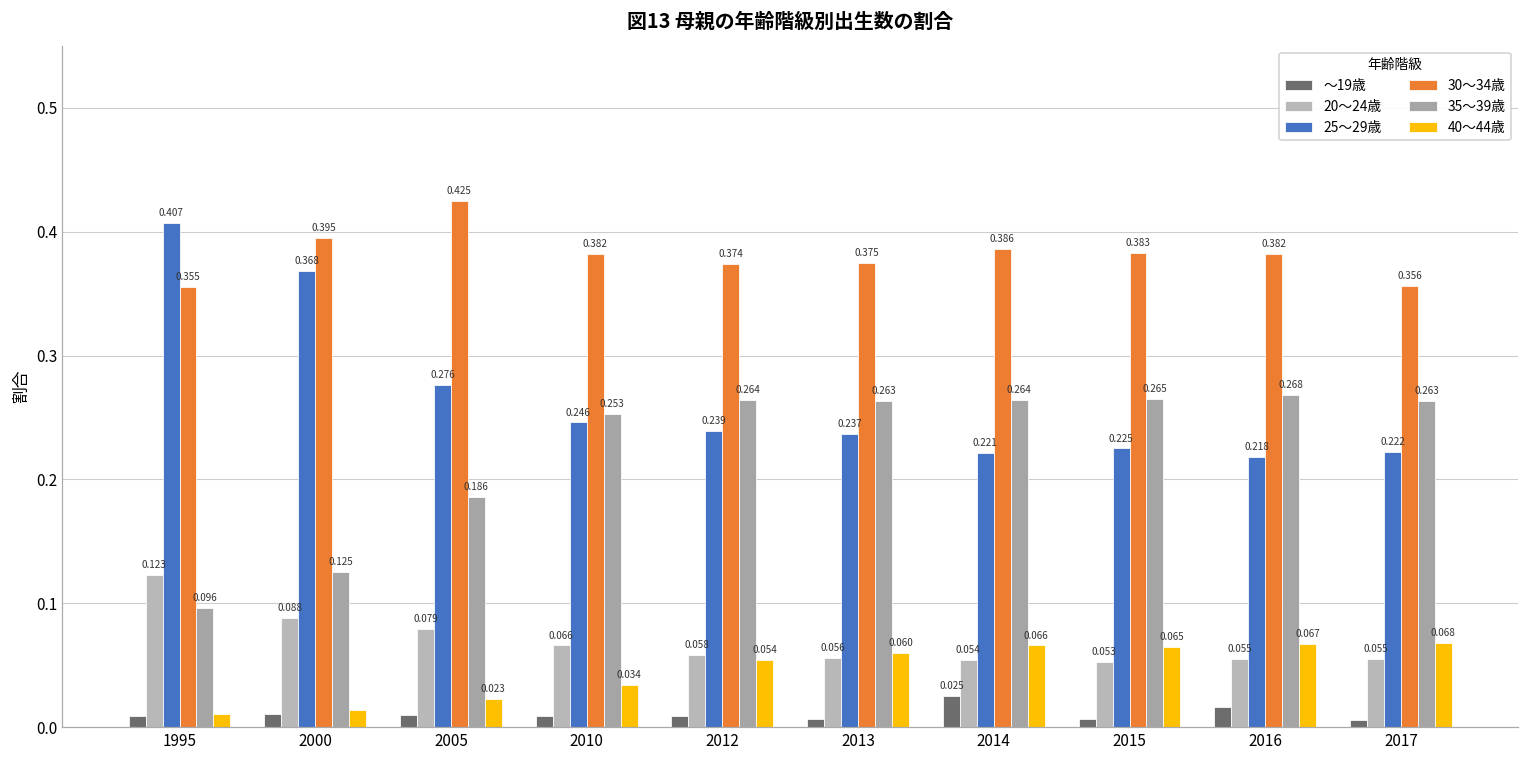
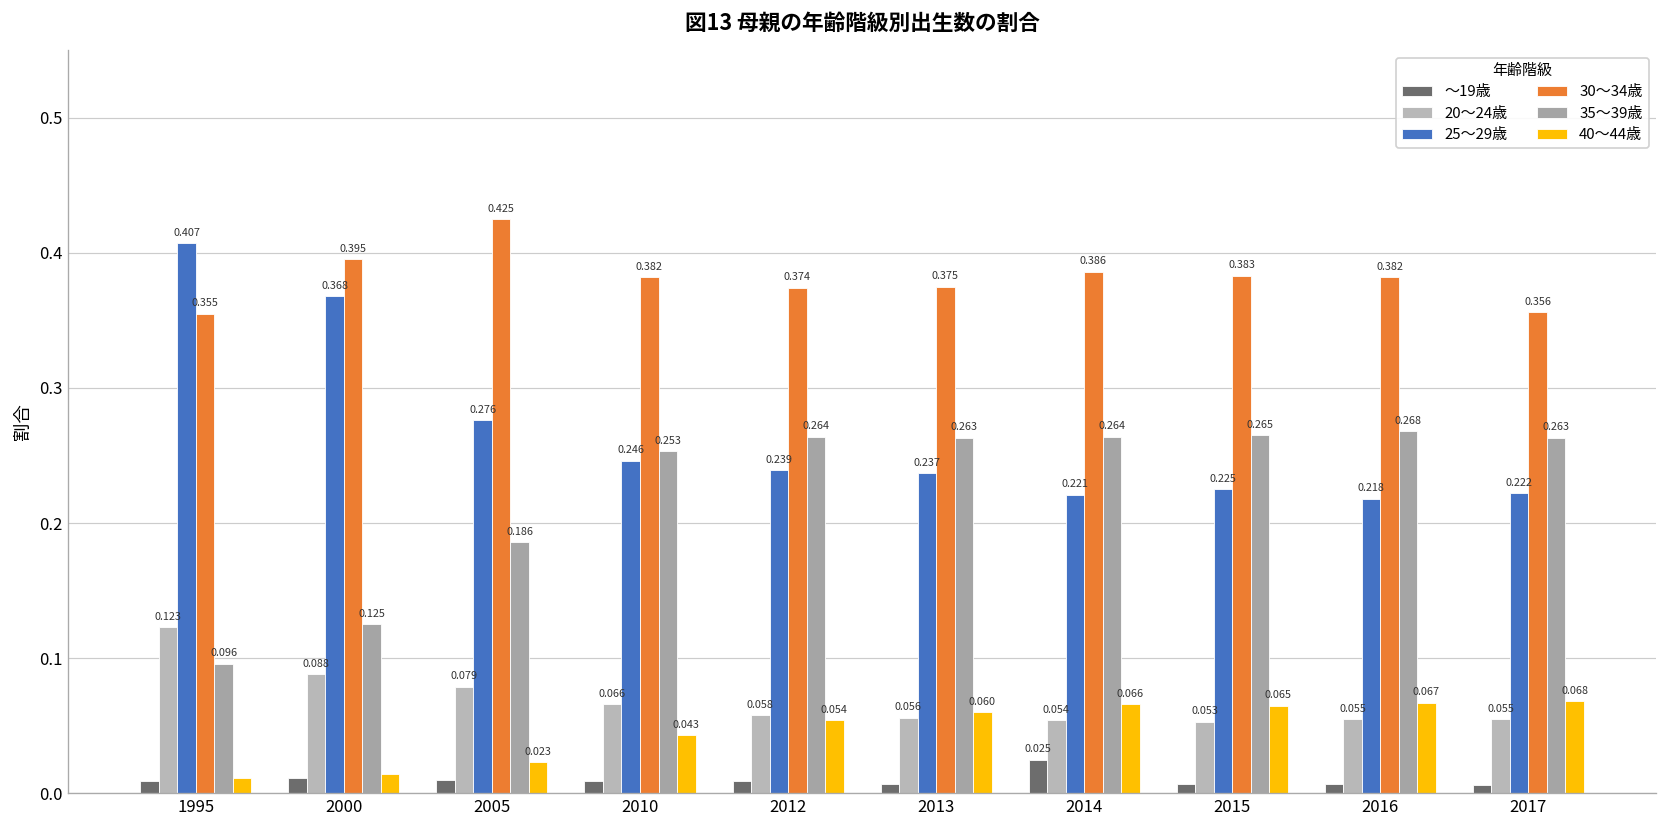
  {
    "～19歳": {
      "1995": 0.009,
      "2000": 0.011,
      "2005": 0.010,
      "2010": 0.009,
      "2012": 0.009,
      "2013": 0.007,
      "2015": 0.007,
-     "2016": 0.016,
+     "2016": 0.007,
      "2017": 0.006
    },
    "25～29歳": {
      "1995": 0.407,
      "2000": 0.368,
      "2005": 0.276,
      "2010": 0.246,
      "2012": 0.239,
      "2013": 0.237,
      "2014": 0.221,
      "2015": 0.225,
      "2016": 0.218,
      "2017": 0.222
    },
    "30～34歳": {
      "1995": 0.355,
      "2000": 0.395,
      "2005": 0.425,
      "2010": 0.382,
      "2012": 0.374,
      "2013": 0.375,
      "2014": 0.386,
      "2015": 0.383,
      "2016": 0.382,
      "2017": 0.356
    },
    "40～44歳": {
      "2005": 0.023,
-     "2010": 0.034,
+     "2010": 0.043,
      "2012": 0.054,
      "2013": 0.060,
      "2014": 0.066,
      "2015": 0.065,
      "2016": 0.067,
      "2017": 0.068
    }
  }
